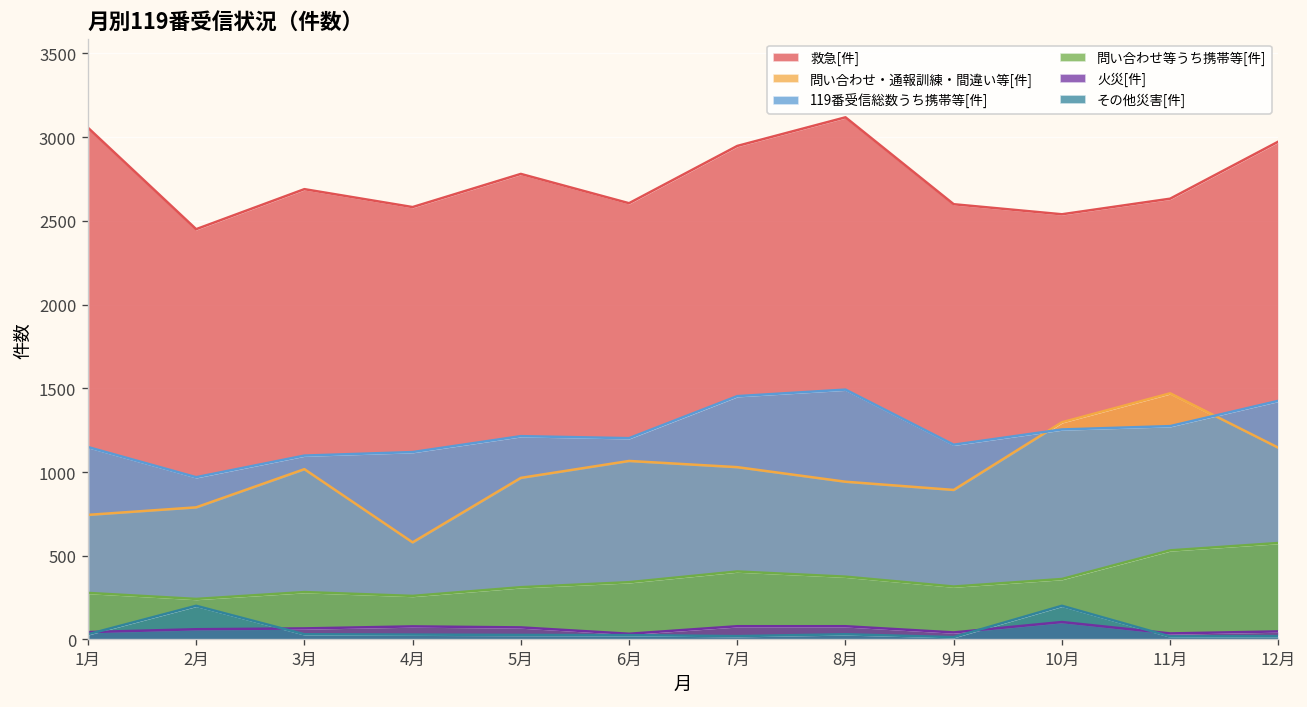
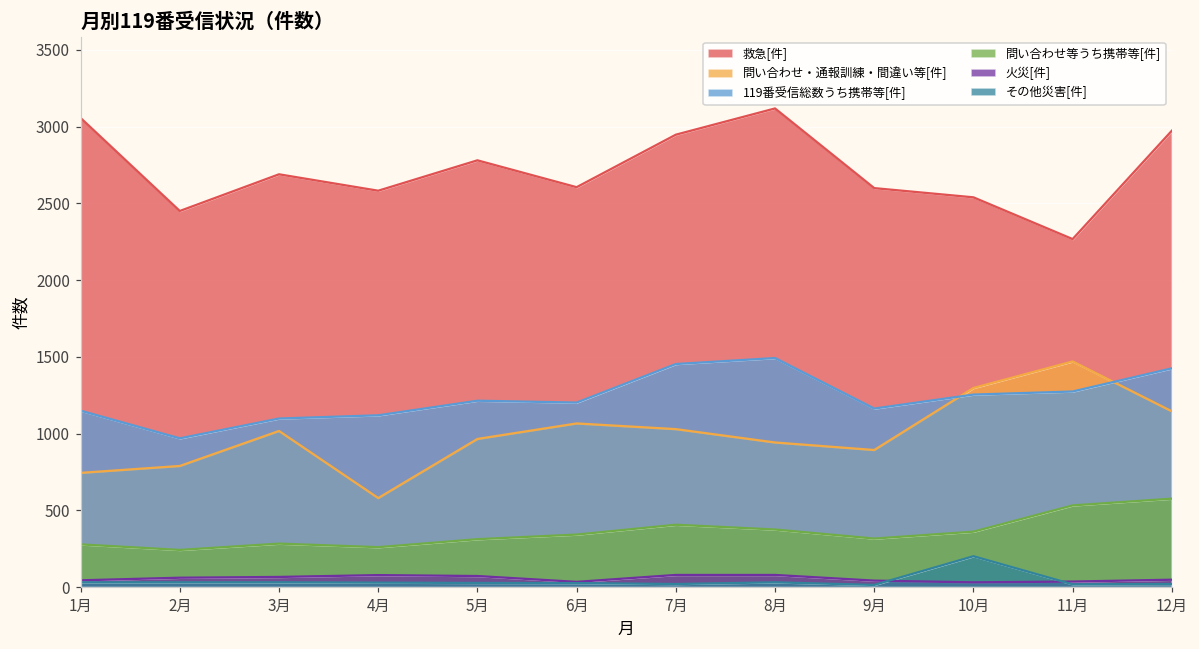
  {
    "救急[件]": {
      "1月": 3060,
      "2月": 2450,
      "3月": 2690,
      "4月": 2580,
      "5月": 2780,
      "6月": 2610,
      "7月": 2950,
      "8月": 3120,
      "9月": 2600,
      "10月": 2540,
-     "11月": 2630,
+     "11月": 2270,
      "12月": 2970
    },
    "問い合わせ・通報訓練・間違い等[件]": {
      "1月": 740,
      "2月": 790,
      "3月": 1020,
      "4月": 580,
      "5月": 970,
      "6月": 1070,
      "7月": 1030,
      "8月": 940,
      "9月": 890,
      "10月": 1300,
      "11月": 1470,
      "12月": 1150
    },
    "119番受信総数うち携帯等[件]": {
      "1月": 1150,
      "2月": 970,
      "3月": 1100,
      "4月": 1120,
      "5月": 1210,
      "6月": 1200,
      "7月": 1450,
      "8月": 1490,
      "9月": 1160,
      "10月": 1250,
      "11月": 1270,
      "12月": 1430
    },
    "問い合わせ等うち携帯等[件]": {
      "1月": 280,
      "2月": 240,
      "3月": 280,
      "4月": 260,
      "5月": 310,
      "6月": 340,
      "7月": 410,
      "8月": 380,
      "9月": 320,
      "10月": 360,
      "11月": 530,
      "12月": 580
    },
    "火災[件]": {
      "2月": 60,
      "3月": 70,
      "4月": 80,
      "5月": 70,
      "7月": 80,
      "8月": 80,
      "9月": 40,
-     "10月": 100,
+     "10月": 30,
      "12月": 50
    },
    "その他災害[件]": {
-     "2月": 200,
+     "2月": 30,
      "3月": 30,
      "4月": 30,
      "5月": 30,
      "7月": 20,
      "8月": 30,
      "9月": 10,
      "10月": 200,
      "12月": 20
    }
  }
